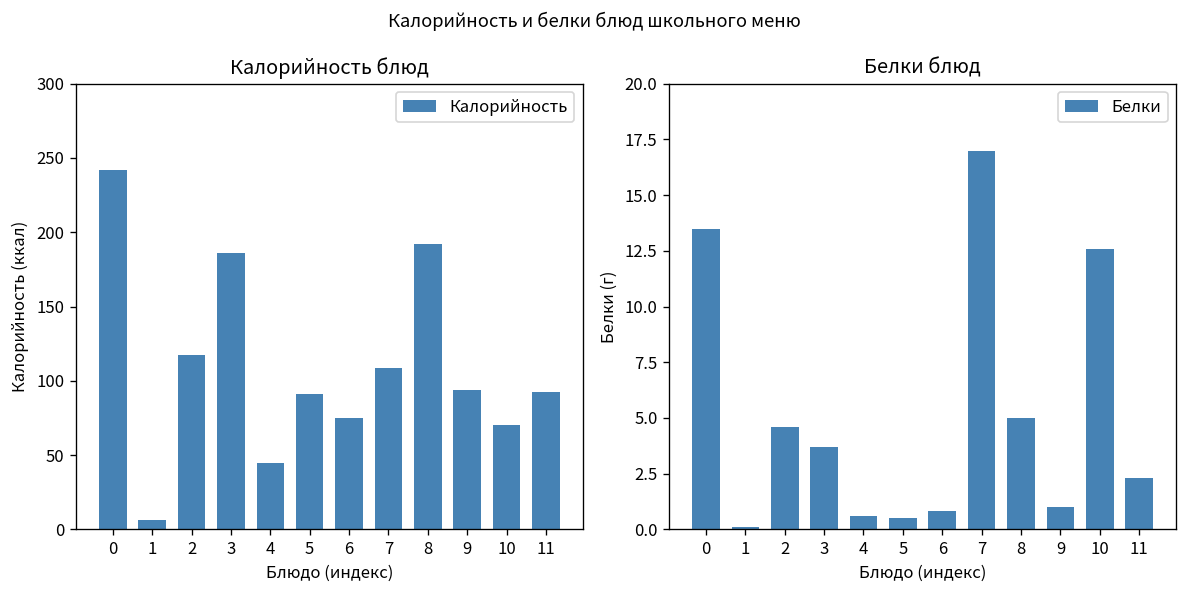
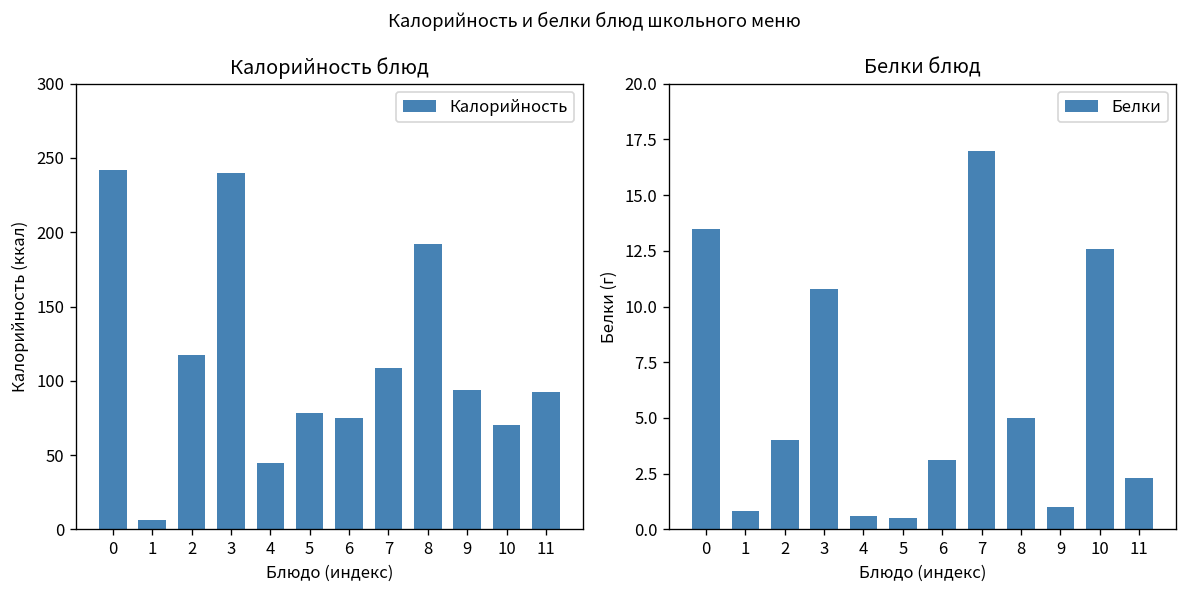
  {
    "Калорийность блюд": {
      "0": 242,
      "1": 6,
      "2": 118,
-     "3": 186,
+     "3": 240,
      "4": 45,
-     "5": 91,
+     "5": 78,
      "6": 75,
      "7": 109,
      "8": 192,
      "9": 94,
      "10": 71,
      "11": 93
    },
    "Белки блюд": {
      "0": 13.5,
-     "1": 0.1,
-     "2": 4.6,
-     "3": 3.7,
+     "1": 0.8,
+     "2": 4.0,
+     "3": 10.8,
      "4": 0.6,
      "5": 0.5,
-     "6": 0.8,
+     "6": 3.1,
      "7": 17.0,
      "8": 5.0,
      "9": 1.0,
      "10": 12.6,
      "11": 2.3
    }
  }
